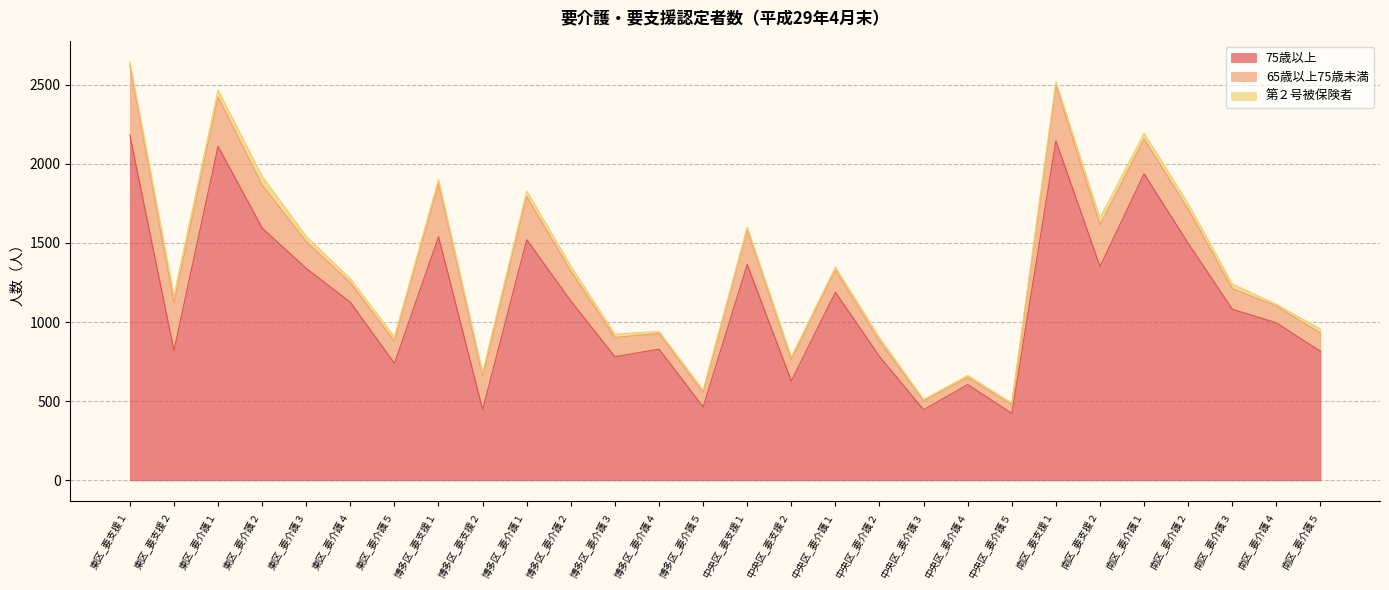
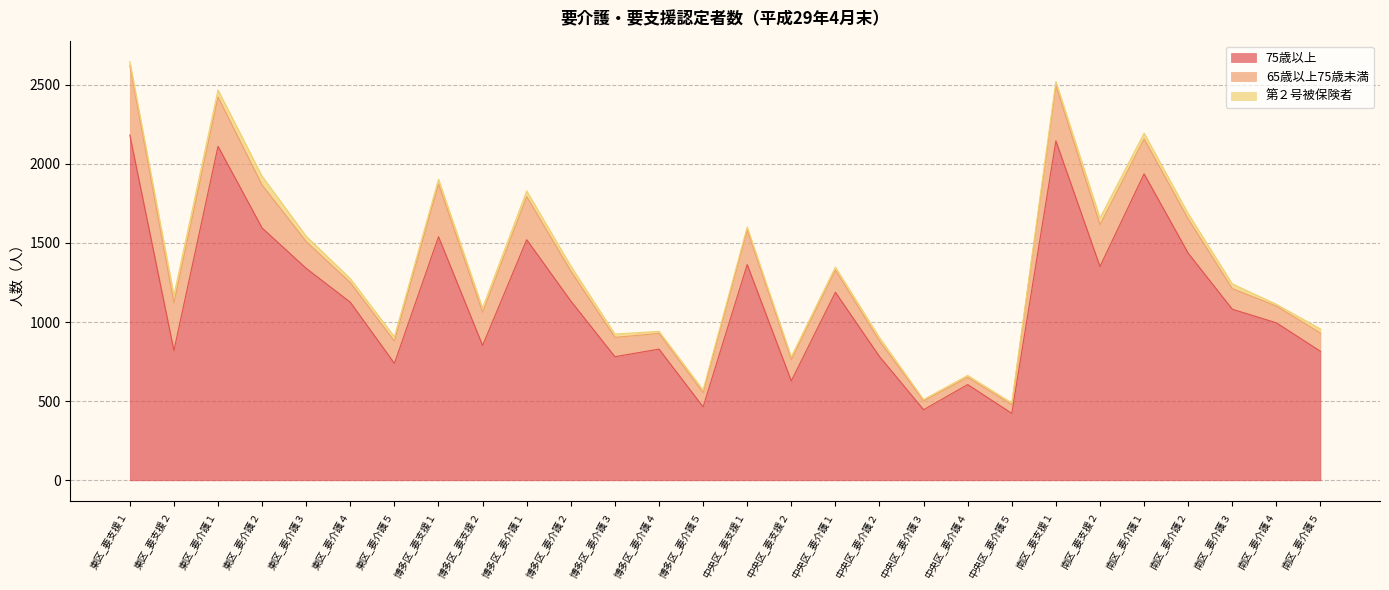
  {
    "75歳以上": {
      "東区_要支援１": 2180,
      "東区_要支援２": 820,
      "東区_要介護１": 2110,
      "東区_要介護２": 1590,
      "東区_要介護３": 1340,
      "東区_要介護４": 1130,
      "東区_要介護５": 740,
      "博多区_要支援１": 1540,
-     "博多区_要支援２": 450,
+     "博多区_要支援２": 850,
      "博多区_要介護１": 1520,
      "博多区_要介護２": 1130,
      "博多区_要介護３": 780,
      "博多区_要介護４": 830,
      "博多区_要介護５": 460,
      "中央区_要支援１": 1360,
      "中央区_要支援２": 630,
      "中央区_要介護１": 1190,
      "中央区_要介護２": 780,
      "中央区_要介護３": 450,
      "中央区_要介護４": 610,
      "中央区_要介護５": 420,
      "南区_要支援１": 2140,
      "南区_要支援２": 1350,
      "南区_要介護１": 1940,
-     "南区_要介護２": 1500,
+     "南区_要介護２": 1440,
      "南区_要介護３": 1080,
      "南区_要介護４": 1000,
      "南区_要介護５": 820
    }
  }
